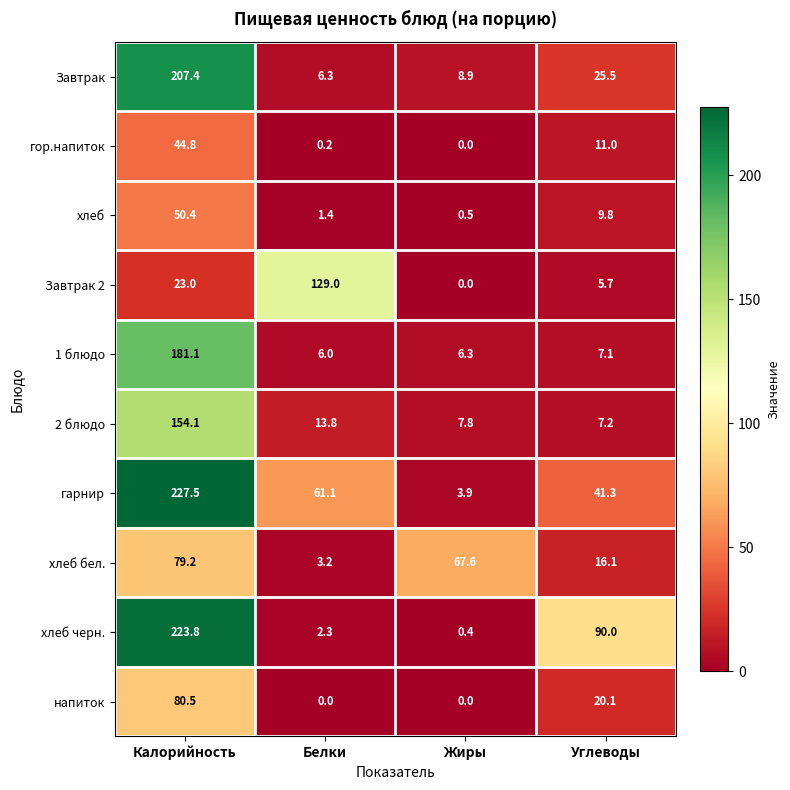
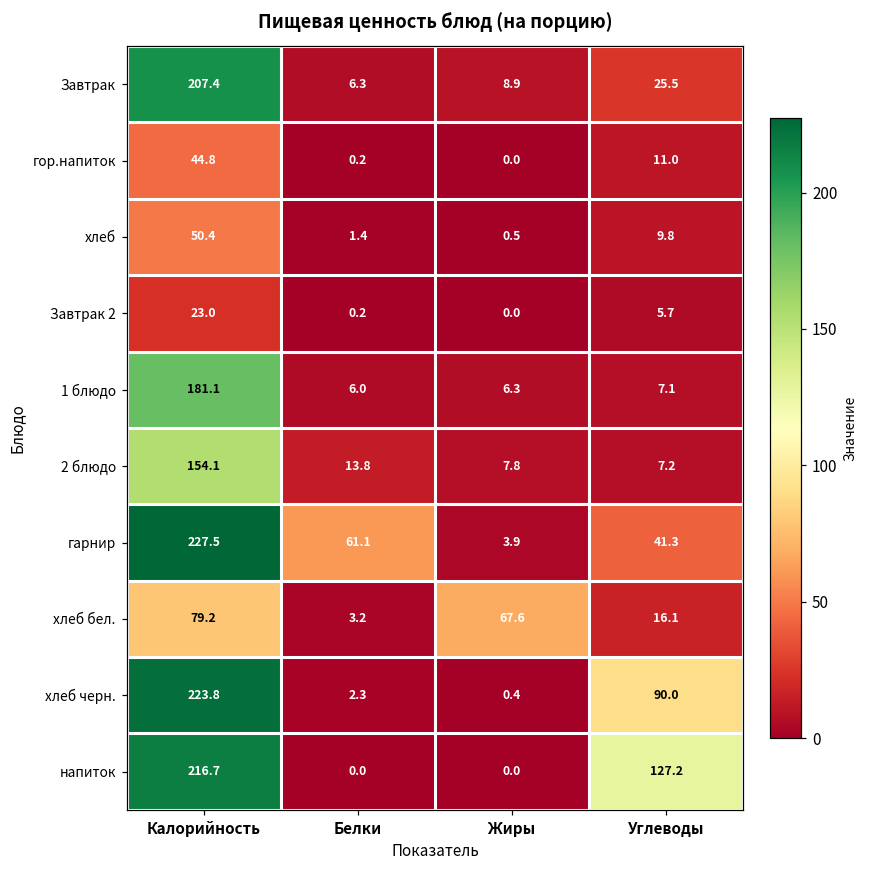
  {
    "Завтрак": {
      "Калорийность": 207.4,
      "Белки": 6.3,
      "Жиры": 8.9,
      "Углеводы": 25.5
    },
    "гор.напиток": {
      "Калорийность": 44.8,
      "Белки": 0.2,
      "Жиры": 0.0,
      "Углеводы": 11.0
    },
    "хлеб": {
      "Калорийность": 50.4,
      "Белки": 1.4,
      "Жиры": 0.5,
      "Углеводы": 9.8
    },
    "Завтрак 2": {
      "Калорийность": 23.0,
-     "Белки": 129.0,
+     "Белки": 0.2,
      "Жиры": 0.0,
      "Углеводы": 5.7
    },
    "1 блюдо": {
      "Калорийность": 181.1,
      "Белки": 6.0,
      "Жиры": 6.3,
      "Углеводы": 7.1
    },
    "2 блюдо": {
      "Калорийность": 154.1,
      "Белки": 13.8,
      "Жиры": 7.8,
      "Углеводы": 7.2
    },
    "гарнир": {
      "Калорийность": 227.5,
      "Белки": 61.1,
      "Жиры": 3.9,
      "Углеводы": 41.3
    },
    "хлеб бел.": {
      "Калорийность": 79.2,
      "Белки": 3.2,
      "Жиры": 67.6,
      "Углеводы": 16.1
    },
    "хлеб черн.": {
      "Калорийность": 223.8,
      "Белки": 2.3,
      "Жиры": 0.4,
      "Углеводы": 90.0
    },
    "напиток": {
-     "Калорийность": 80.5,
+     "Калорийность": 216.7,
      "Белки": 0.0,
      "Жиры": 0.0,
-     "Углеводы": 20.1
+     "Углеводы": 127.2
    }
  }
